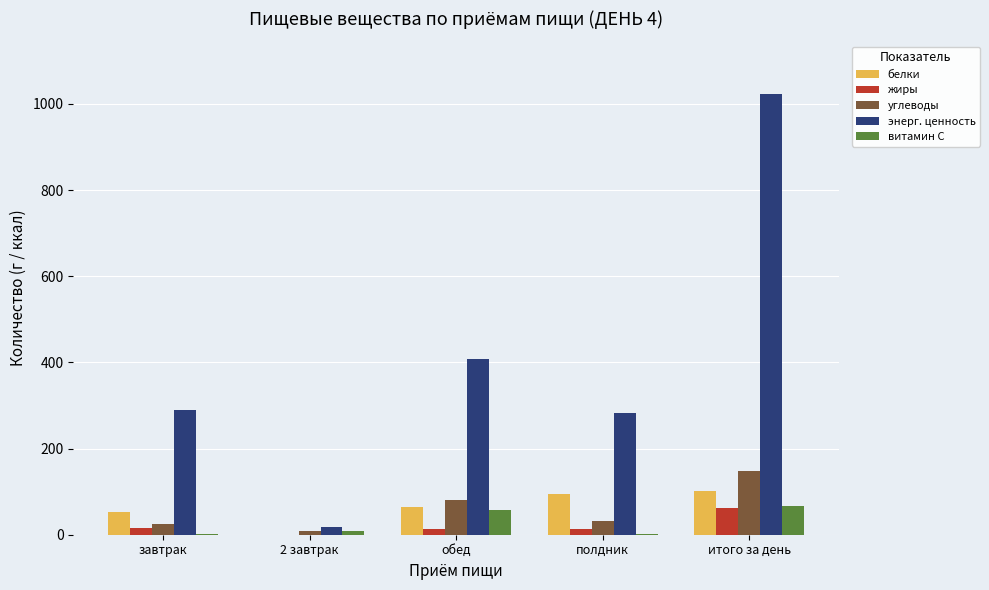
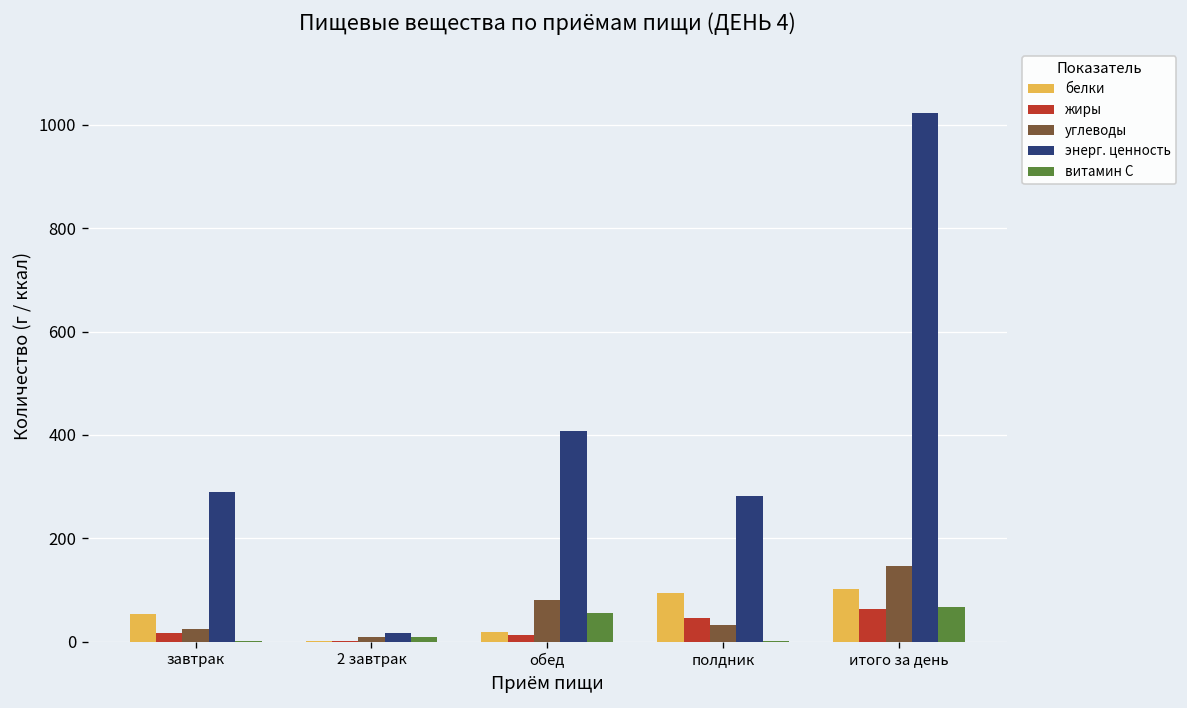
  {
    "белки": {
      "завтрак": 50,
-     "обед": 60,
+     "обед": 20,
      "полдник": 90,
      "итого за день": 100
    },
    "жиры": {
      "завтрак": 20,
      "обед": 10,
-     "полдник": 10,
+     "полдник": 50,
      "итого за день": 60
    },
    "энерг. ценность": {
      "завтрак": 290,
      "2 завтрак": 20,
      "обед": 410,
      "полдник": 280,
      "итого за день": 1020
    }
  }
